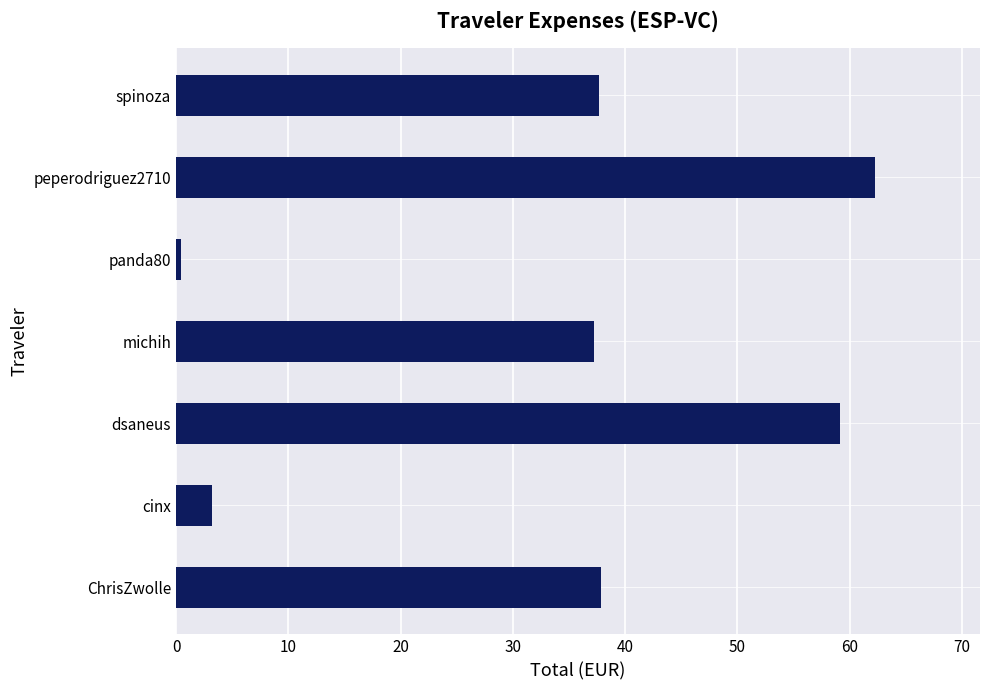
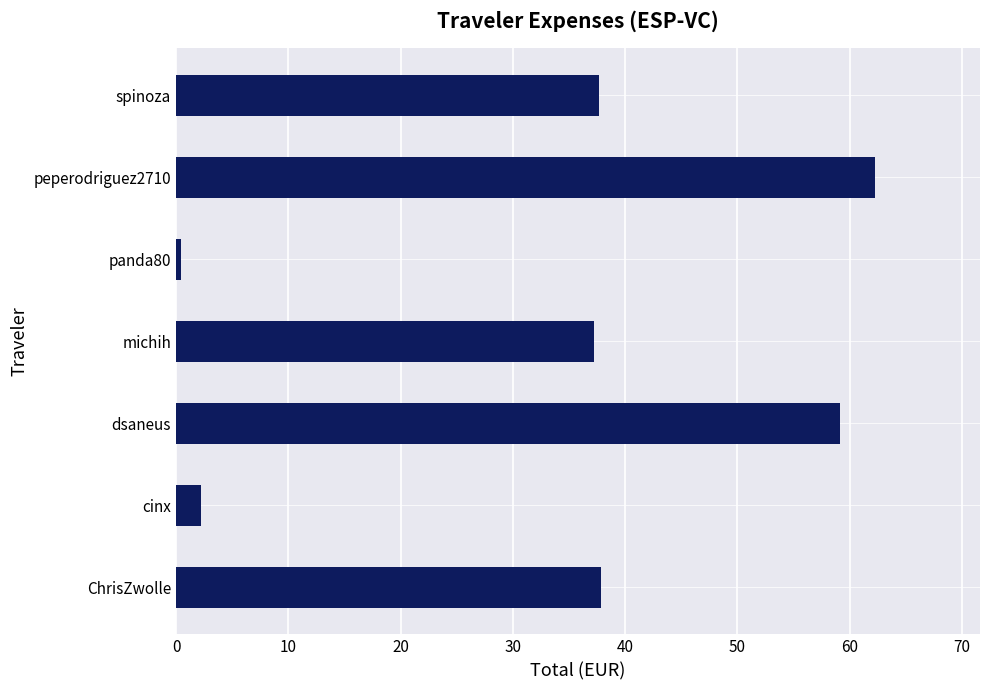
  {
    "spinoza": 37.6,
    "peperodriguez2710": 62.3,
    "panda80": 0.4,
    "michih": 37.2,
    "dsaneus": 59.1,
-   "cinx": 3.2,
+   "cinx": 2.2,
    "ChrisZwolle": 37.9
  }
